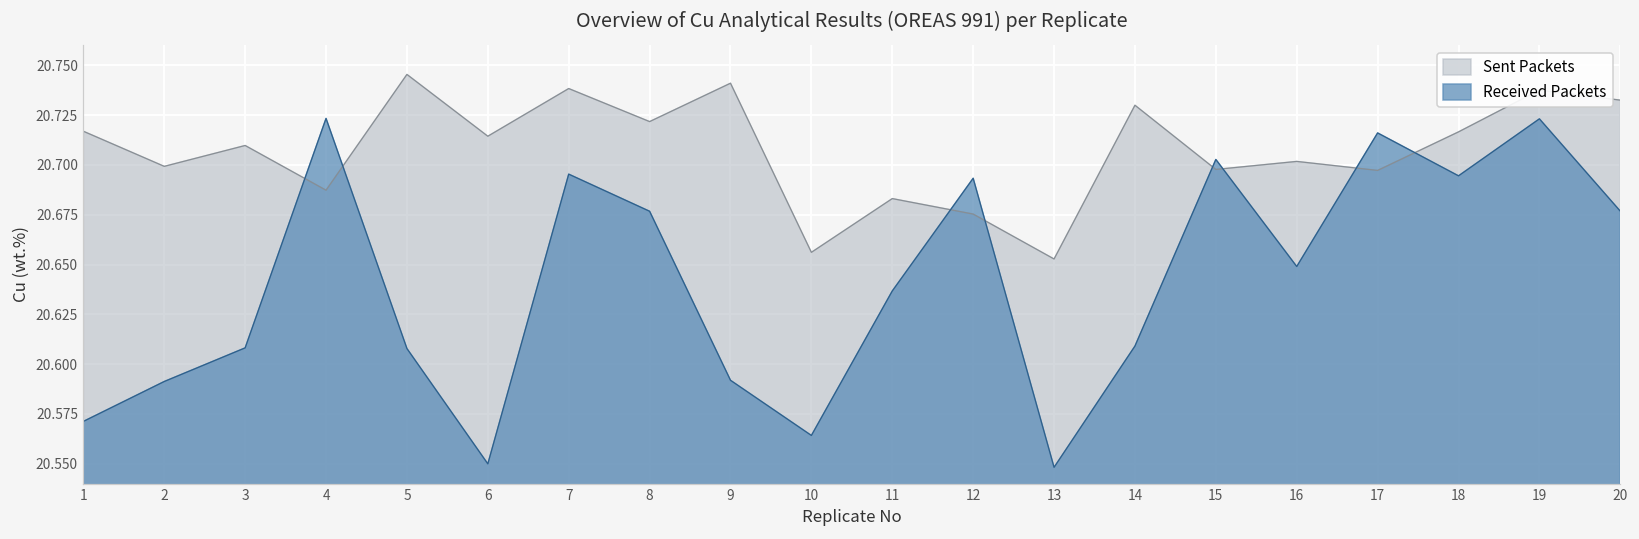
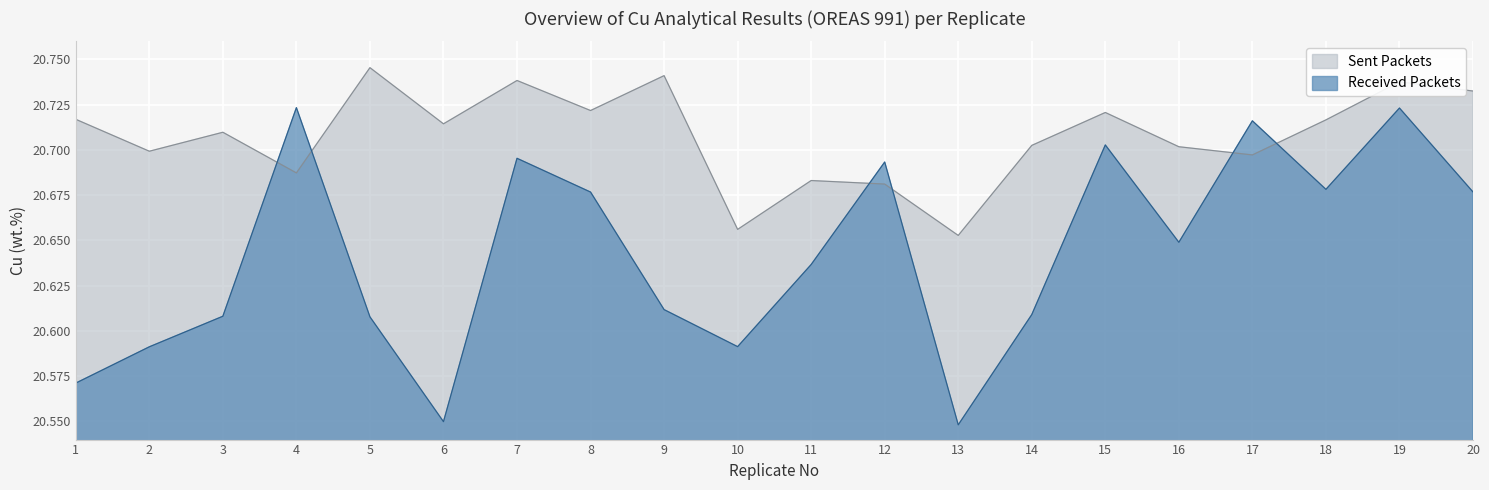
  {
    "Sent Packets": {
      "1": 20.717,
      "2": 20.699,
      "3": 20.710,
      "4": 20.687,
      "5": 20.745,
      "6": 20.714,
      "7": 20.738,
      "8": 20.722,
      "9": 20.741,
      "10": 20.656,
      "11": 20.683,
-     "12": 20.675,
+     "12": 20.681,
      "13": 20.653,
-     "14": 20.730,
-     "15": 20.698,
+     "14": 20.703,
+     "15": 20.721,
      "16": 20.702,
      "17": 20.697,
      "18": 20.717,
      "20": 20.733
    },
    "Received Packets": {
      "1": 20.571,
      "2": 20.591,
      "3": 20.608,
      "4": 20.723,
      "5": 20.608,
      "6": 20.550,
      "7": 20.695,
      "8": 20.677,
-     "9": 20.592,
-     "10": 20.564,
+     "9": 20.612,
+     "10": 20.591,
      "11": 20.637,
      "12": 20.693,
      "13": 20.548,
      "14": 20.609,
      "15": 20.703,
      "16": 20.649,
      "17": 20.716,
-     "18": 20.695,
+     "18": 20.678,
      "19": 20.723,
      "20": 20.677
    }
  }
